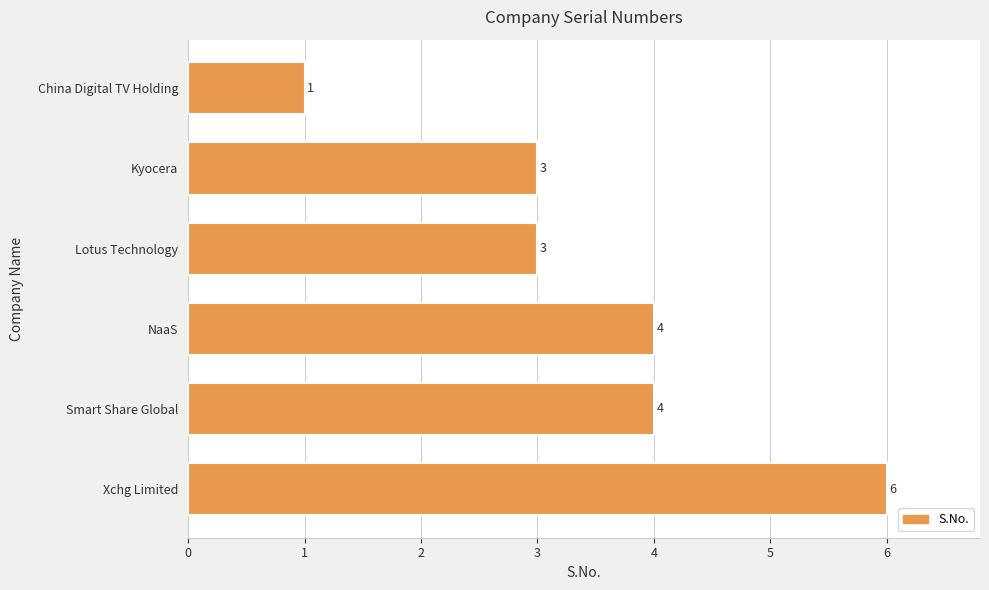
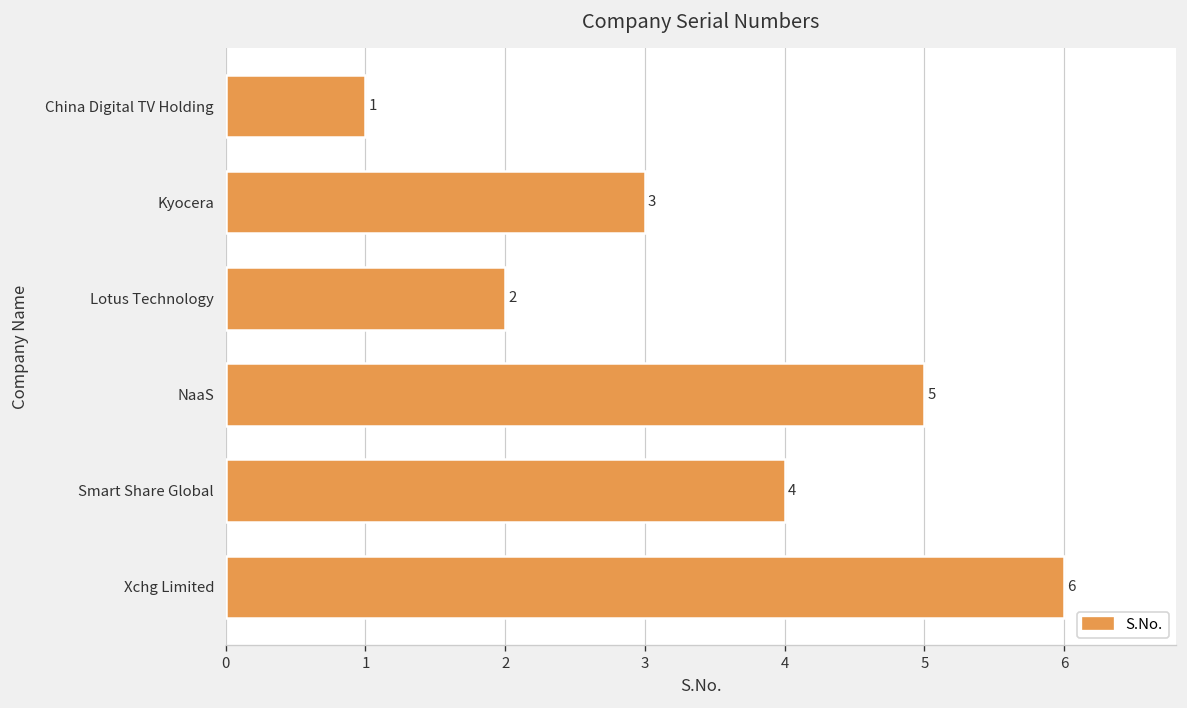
  {
    "China Digital TV Holding": 1,
    "Kyocera": 3,
-   "Lotus Technology": 3,
-   "NaaS": 4,
+   "Lotus Technology": 2,
+   "NaaS": 5,
    "Smart Share Global": 4,
    "Xchg Limited": 6
  }
